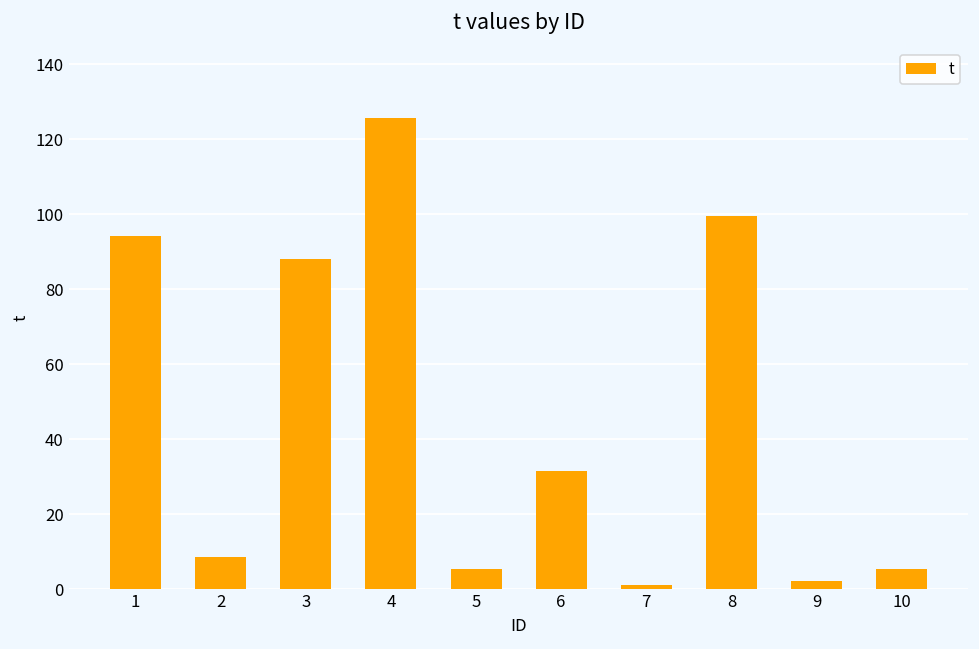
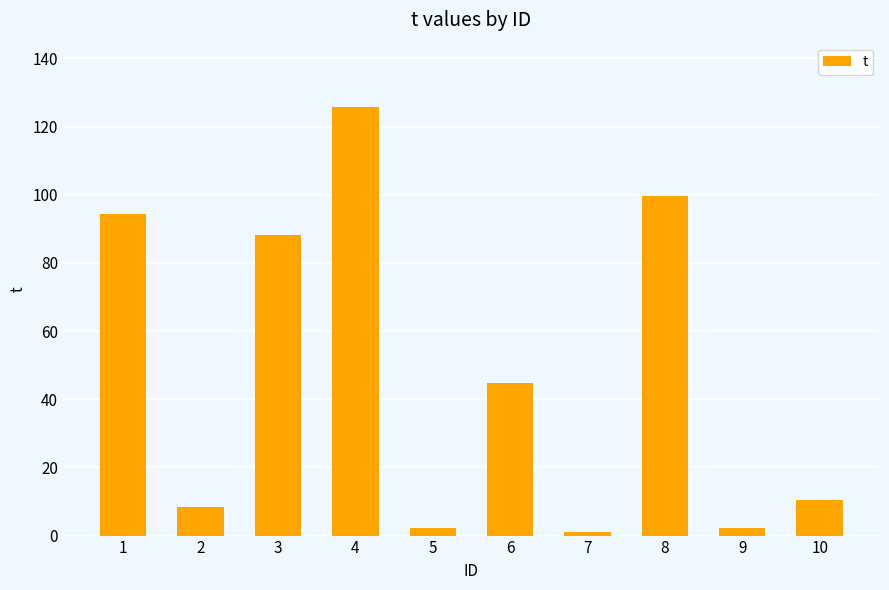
  {
    "1": 94,
    "2": 9,
    "3": 88,
    "4": 126,
-   "5": 5,
-   "6": 31,
+   "5": 2,
+   "6": 45,
    "7": 1,
    "8": 100,
    "9": 2,
-   "10": 5
+   "10": 10
  }
